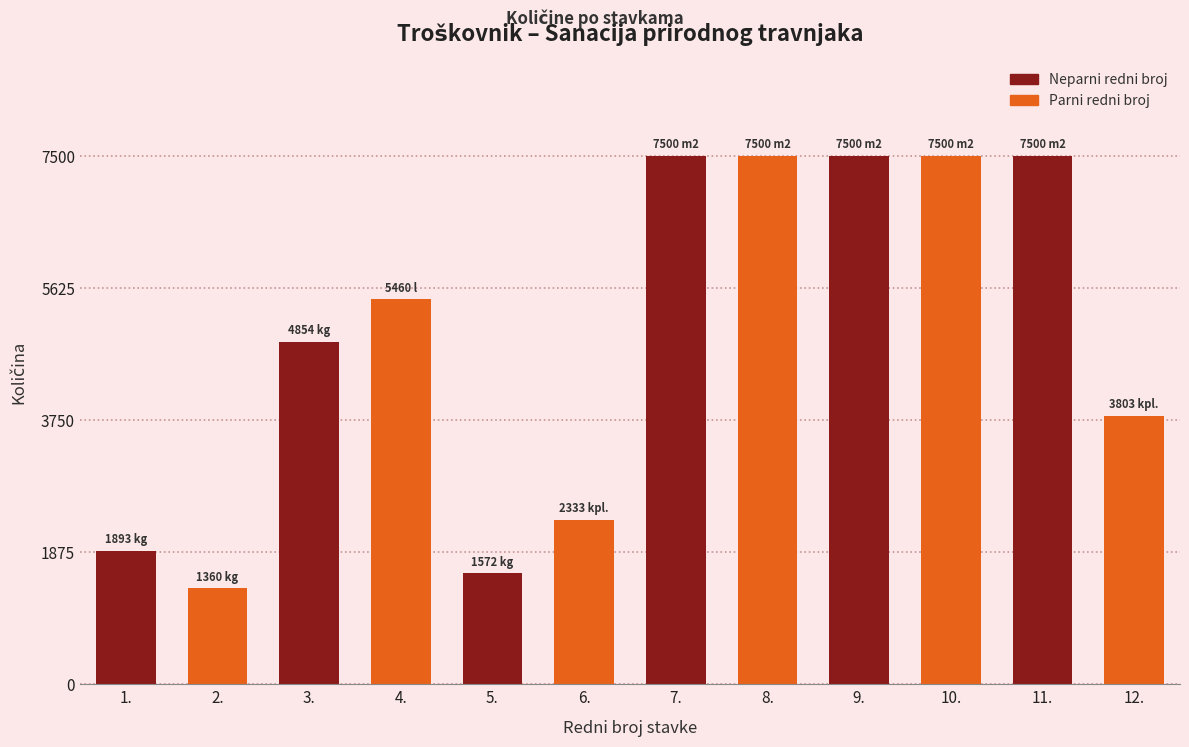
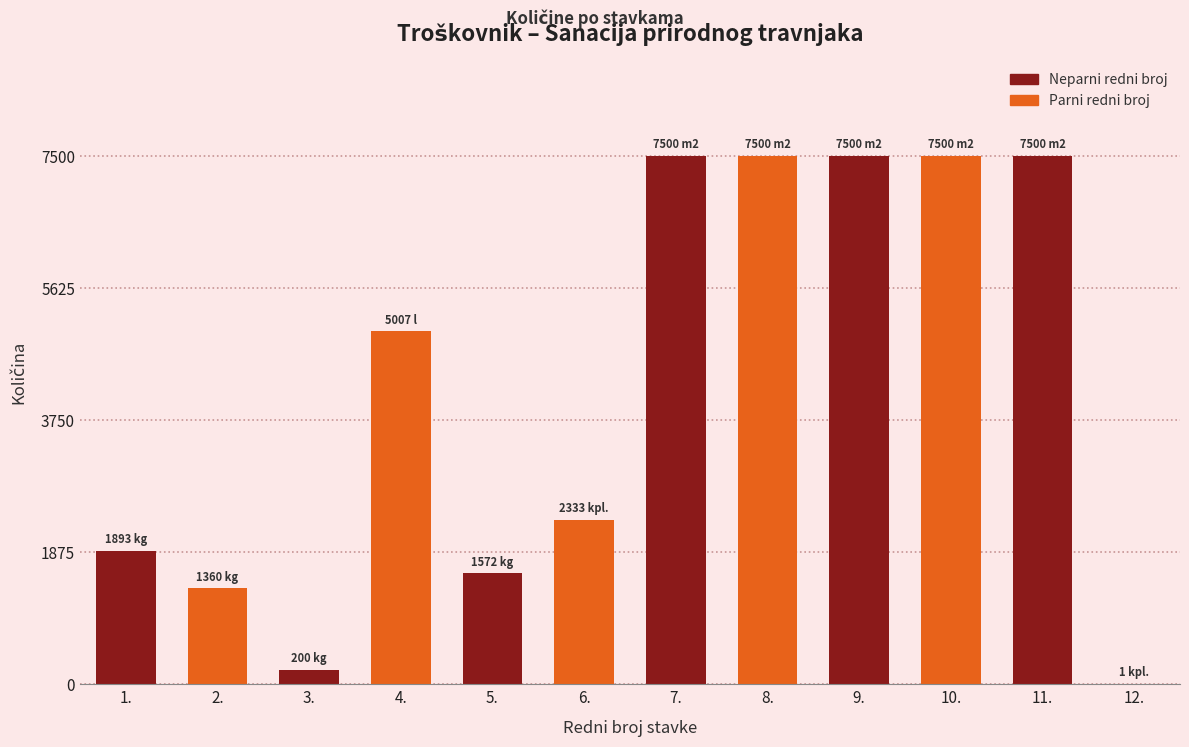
  {
    "1.": 1893,
    "2.": 1360,
-   "3.": 4854,
-   "4.": 5460,
+   "3.": 200,
+   "4.": 5007,
    "5.": 1572,
    "6.": 2333,
    "7.": 7500,
    "8.": 7500,
    "9.": 7500,
    "10.": 7500,
    "11.": 7500,
-   "12.": 3803
+   "12.": 1
  }
